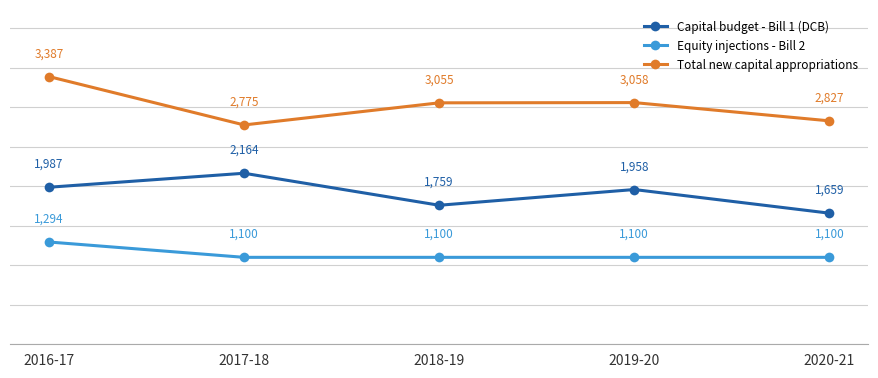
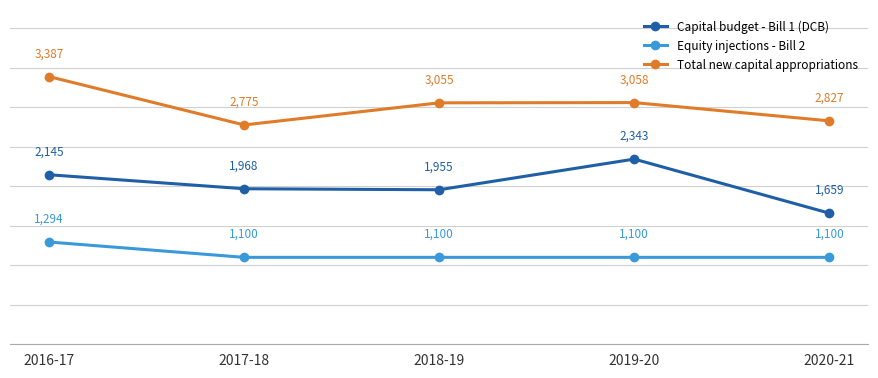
  {
    "Capital budget - Bill 1 (DCB)": {
-     "2016-17": "1,987",
-     "2017-18": "2,164",
-     "2018-19": "1,759",
-     "2019-20": "1,958",
+     "2016-17": "2,145",
+     "2017-18": "1,968",
+     "2018-19": "1,955",
+     "2019-20": "2,343",
      "2020-21": "1,659"
    },
    "Equity injections - Bill 2": {
      "2016-17": "1,294",
      "2017-18": "1,100",
      "2018-19": "1,100",
      "2019-20": "1,100",
      "2020-21": "1,100"
    },
    "Total new capital appropriations": {
      "2016-17": "3,387",
      "2017-18": "2,775",
      "2018-19": "3,055",
      "2019-20": "3,058",
      "2020-21": "2,827"
    }
  }
